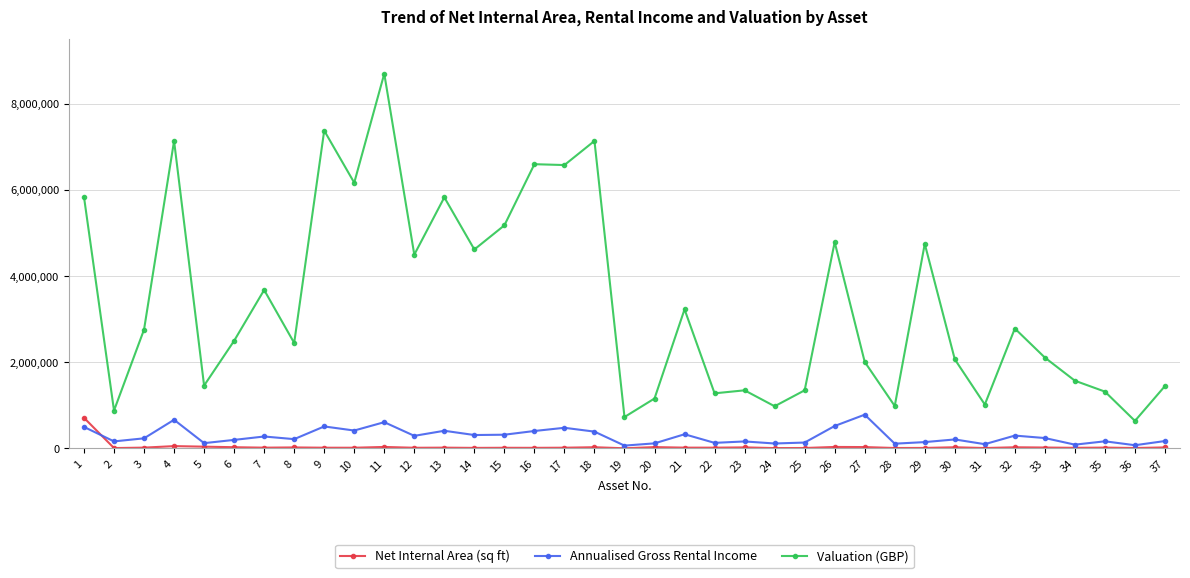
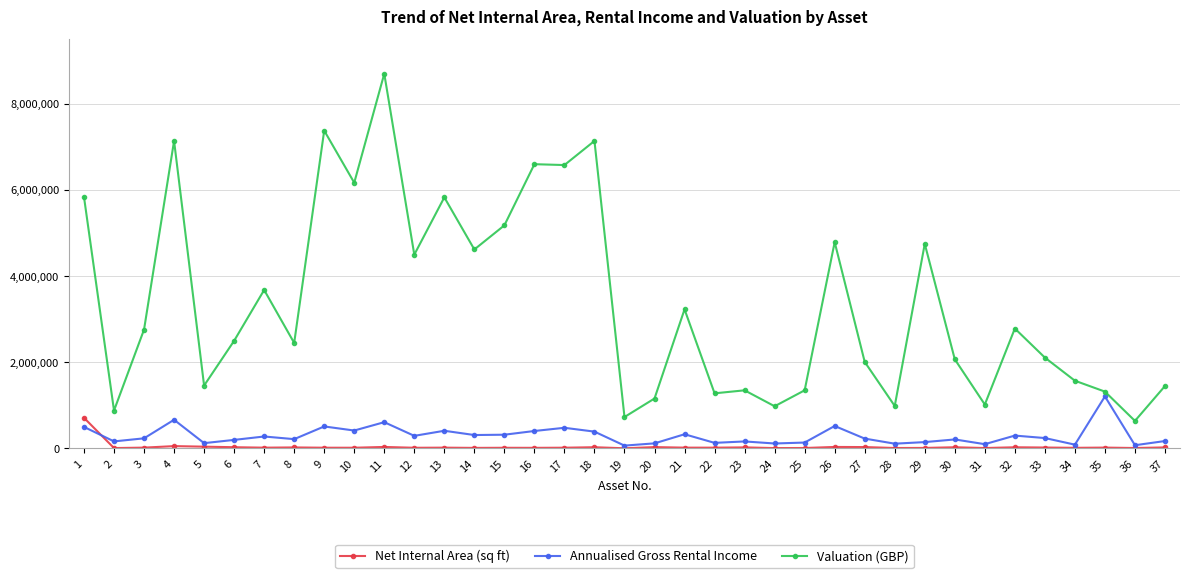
  {
    "Net Internal Area (sq ft)": {
      "1": "700,000",
      "2": "0",
      "3": "0",
      "4": "100,000",
      "5": "0",
      "6": "0",
      "7": "0",
      "8": "0",
      "9": "0",
      "10": "0",
      "11": "0",
      "12": "0",
      "13": "0",
      "14": "0",
      "15": "0",
      "16": "0",
      "17": "0",
      "18": "0",
      "19": "0",
      "20": "0",
      "21": "0",
      "22": "0",
      "23": "0",
      "24": "0",
      "25": "0",
      "26": "0",
      "27": "0",
      "28": "0",
      "29": "0",
      "30": "0",
      "31": "0",
      "32": "0",
      "33": "0",
      "34": "0",
      "35": "0",
      "36": "0",
      "37": "0"
    },
    "Annualised Gross Rental Income": {
      "1": "500,000",
      "2": "200,000",
      "3": "200,000",
      "4": "700,000",
      "5": "100,000",
      "6": "200,000",
      "7": "300,000",
      "8": "200,000",
      "9": "500,000",
      "10": "400,000",
      "11": "600,000",
      "12": "300,000",
      "13": "400,000",
      "14": "300,000",
      "15": "300,000",
      "16": "400,000",
      "17": "500,000",
      "18": "400,000",
      "19": "100,000",
      "20": "100,000",
      "21": "300,000",
      "22": "100,000",
      "23": "200,000",
      "24": "100,000",
      "25": "100,000",
      "26": "500,000",
-     "27": "800,000",
+     "27": "200,000",
      "28": "100,000",
      "29": "100,000",
      "30": "200,000",
      "31": "100,000",
      "32": "300,000",
      "33": "200,000",
      "34": "100,000",
-     "35": "200,000",
+     "35": "1,200,000",
      "36": "100,000",
      "37": "200,000"
    },
    "Valuation (GBP)": {
      "1": "5,800,000",
      "2": "900,000",
      "3": "2,800,000",
      "4": "7,100,000",
      "5": "1,500,000",
      "6": "2,500,000",
      "7": "3,700,000",
      "8": "2,500,000",
      "9": "7,400,000",
      "10": "6,200,000",
      "11": "8,700,000",
      "12": "4,500,000",
      "13": "5,800,000",
      "14": "4,600,000",
      "15": "5,200,000",
      "16": "6,600,000",
      "17": "6,600,000",
      "18": "7,100,000",
      "19": "700,000",
      "20": "1,200,000",
      "21": "3,200,000",
      "22": "1,300,000",
      "23": "1,400,000",
      "24": "1,000,000",
      "25": "1,400,000",
      "26": "4,800,000",
      "27": "2,000,000",
      "28": "1,000,000",
      "29": "4,800,000",
      "30": "2,100,000",
      "31": "1,000,000",
      "32": "2,800,000",
      "33": "2,100,000",
      "34": "1,600,000",
      "35": "1,300,000",
      "36": "600,000",
      "37": "1,500,000"
    }
  }
